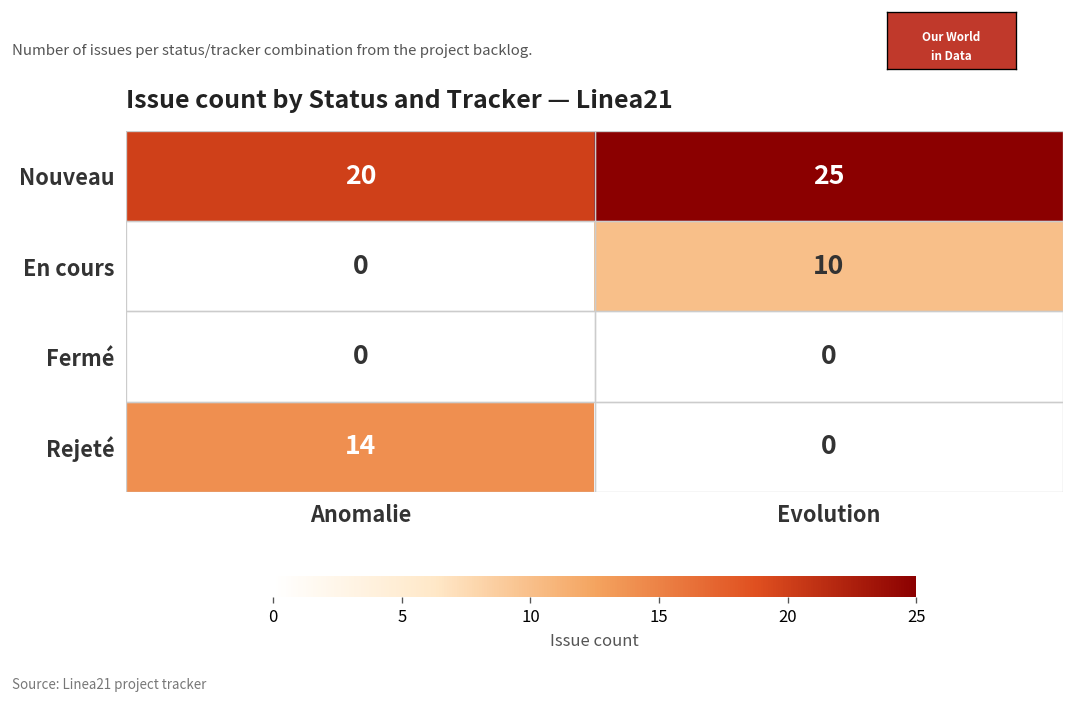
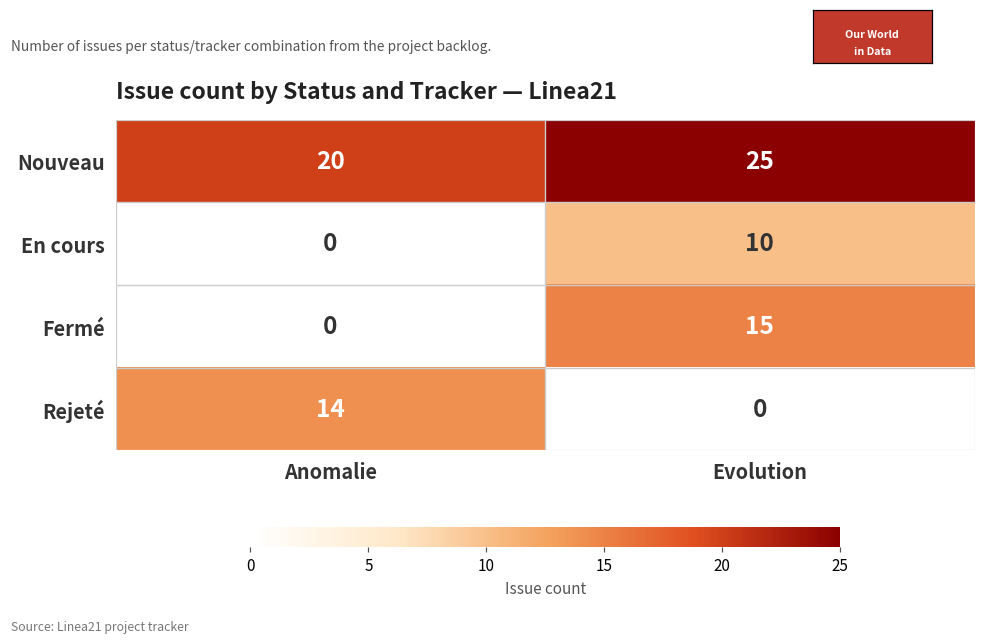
  {
    "Nouveau": {
      "Anomalie": 20,
      "Evolution": 25
    },
    "En cours": {
      "Anomalie": 0,
      "Evolution": 10
    },
    "Fermé": {
      "Anomalie": 0,
-     "Evolution": 0
+     "Evolution": 15
    },
    "Rejeté": {
      "Anomalie": 14,
      "Evolution": 0
    }
  }
